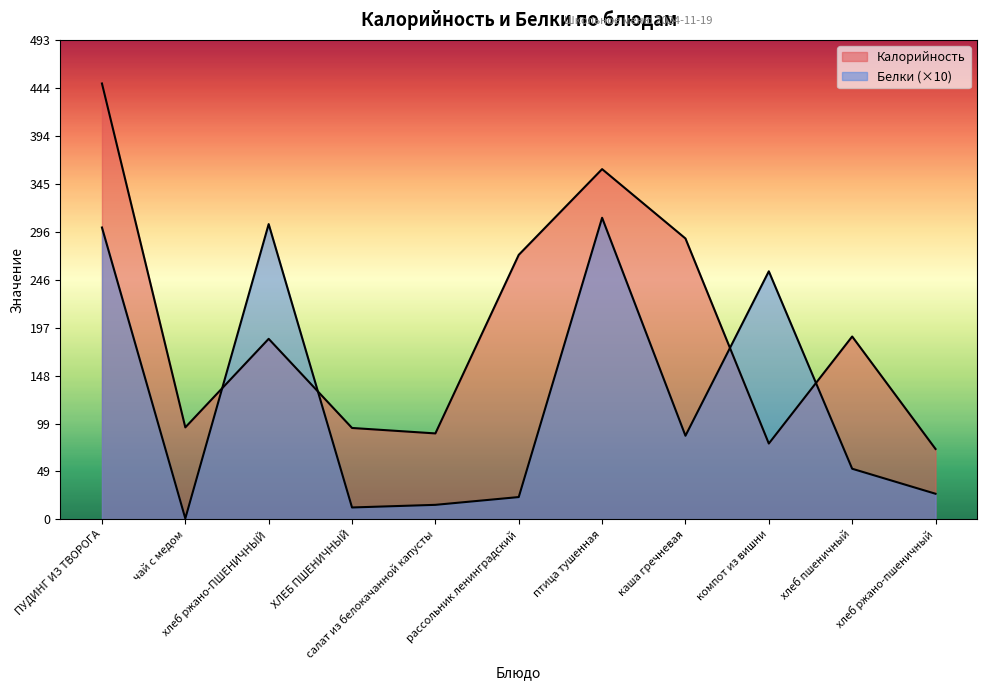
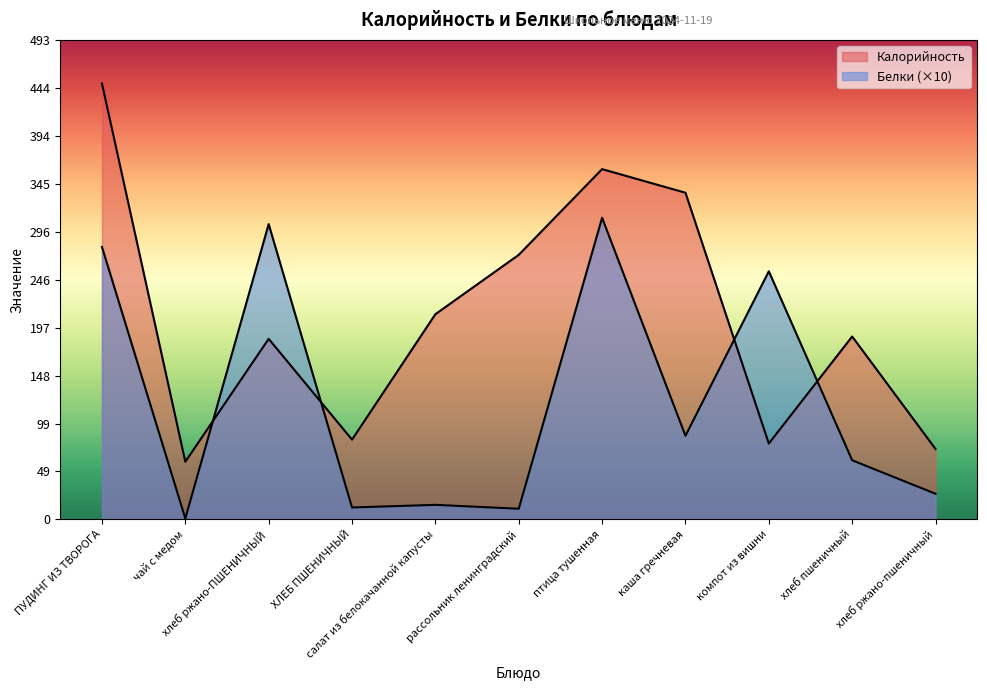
  {
    "Калорийность": {
      "ПУДИНГ ИЗ ТВОРОГА": 450,
-     "чай с медом": 90,
+     "чай с медом": 60,
      "хлеб ржано-ПШЕНИЧНЫЙ": 190,
-     "ХЛЕБ ПШЕНИЧНЫЙ": 90,
-     "салат из белокачанной капусты": 90,
+     "ХЛЕБ ПШЕНИЧНЫЙ": 80,
+     "салат из белокачанной капусты": 210,
      "рассольник ленинградский": 270,
      "птица тушенная": 360,
-     "каша гречневая": 290,
+     "каша гречневая": 340,
      "компот из вишни": 80,
      "хлеб пшеничный": 190,
      "хлеб ржано-пшеничный": 70
    },
    "Белки (×10)": {
-     "ПУДИНГ ИЗ ТВОРОГА": 300,
+     "ПУДИНГ ИЗ ТВОРОГА": 280,
      "чай с медом": 0,
      "хлеб ржано-ПШЕНИЧНЫЙ": 300,
      "ХЛЕБ ПШЕНИЧНЫЙ": 10,
      "салат из белокачанной капусты": 20,
-     "рассольник ленинградский": 20,
+     "рассольник ленинградский": 10,
      "птица тушенная": 310,
      "каша гречневая": 90,
      "компот из вишни": 260,
-     "хлеб пшеничный": 50,
+     "хлеб пшеничный": 60,
      "хлеб ржано-пшеничный": 30
    }
  }
